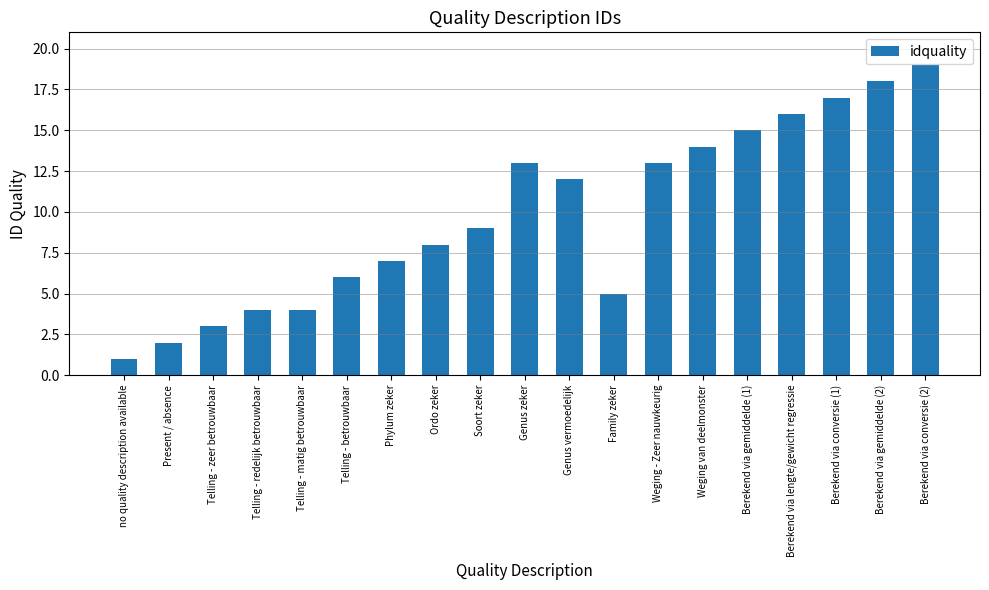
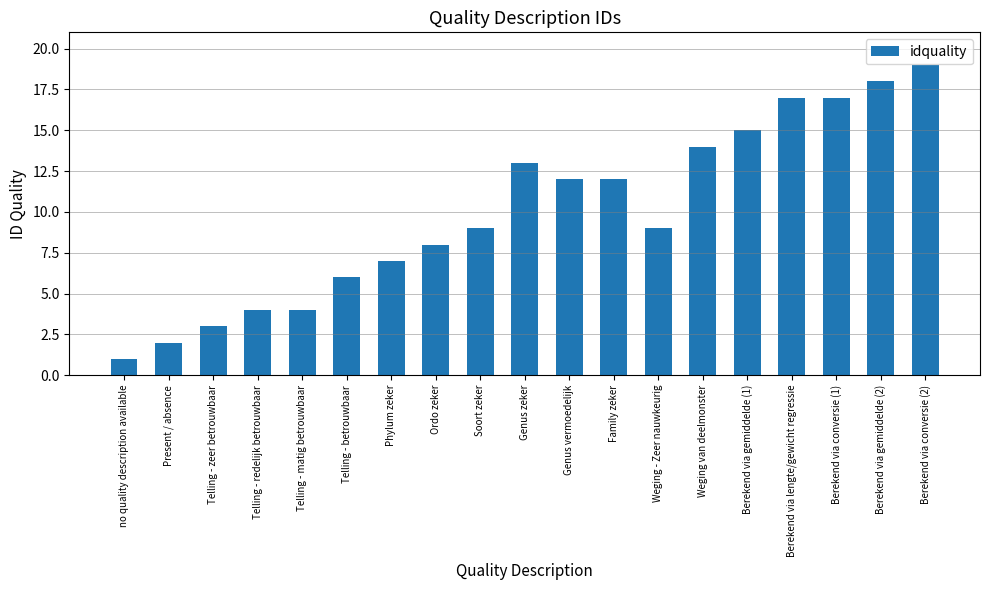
  {
    "no quality description available": 1,
    "Present / absence": 2,
    "Telling - zeer betrouwbaar": 3,
    "Telling - redelijk betrouwbaar": 4,
    "Telling - matig betrouwbaar": 4,
    "Telling - betrouwbaar": 6,
    "Phylum zeker": 7,
    "Ordo zeker": 8,
    "Soort zeker": 9,
    "Genus zeker": 13,
    "Genus vermoedelijk": 12,
-   "Family zeker": 5,
-   "Weging - Zeer nauwkeurig": 13,
+   "Family zeker": 12,
+   "Weging - Zeer nauwkeurig": 9,
    "Weging van deelmonster": 14,
    "Berekend via gemiddelde (1)": 15,
-   "Berekend via lengte/gewicht regressie": 16,
+   "Berekend via lengte/gewicht regressie": 17,
    "Berekend via conversie (1)": 17,
    "Berekend via gemiddelde (2)": 18,
    "Berekend via conversie (2)": 19
  }
